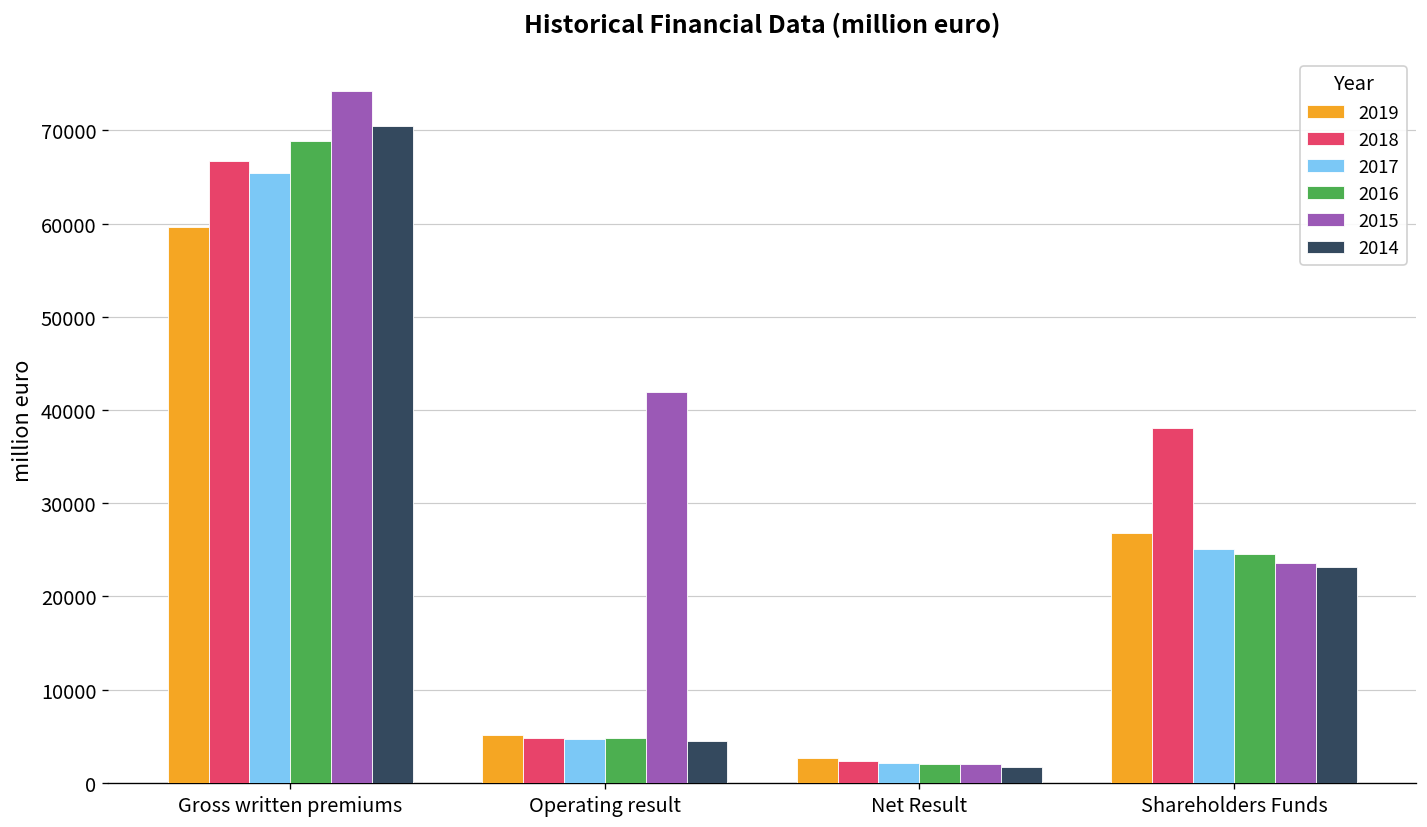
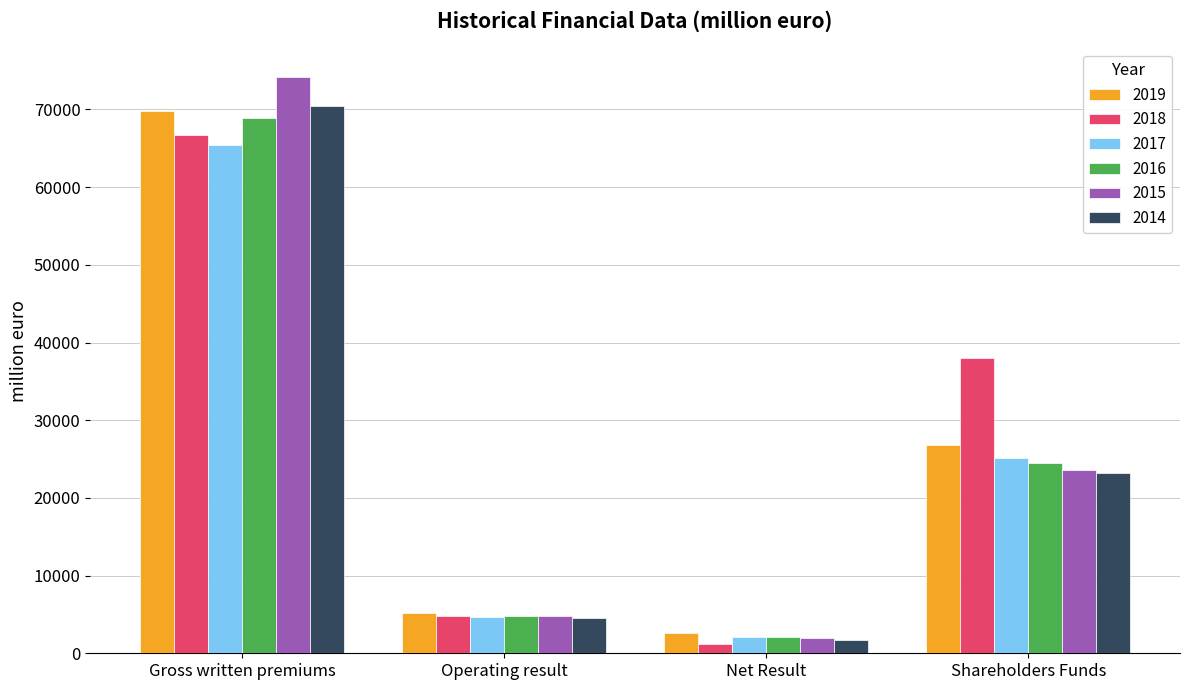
  {
    "2019": {
-     "Gross written premiums": 60000,
+     "Gross written premiums": 70000,
      "Operating result": 5000,
      "Net Result": 3000,
      "Shareholders Funds": 27000
    },
    "2018": {
      "Gross written premiums": 67000,
      "Operating result": 5000,
-     "Net Result": 2000,
+     "Net Result": 1000,
      "Shareholders Funds": 38000
    },
    "2017": {
      "Gross written premiums": 65000,
      "Operating result": 5000,
      "Net Result": 2000,
      "Shareholders Funds": 25000
    },
    "2016": {
      "Gross written premiums": 69000,
      "Operating result": 5000,
      "Net Result": 2000,
      "Shareholders Funds": 25000
    },
    "2015": {
      "Gross written premiums": 74000,
-     "Operating result": 42000,
+     "Operating result": 5000,
      "Net Result": 2000,
      "Shareholders Funds": 24000
    },
    "2014": {
      "Gross written premiums": 70000,
      "Operating result": 5000,
      "Net Result": 2000,
      "Shareholders Funds": 23000
    }
  }
